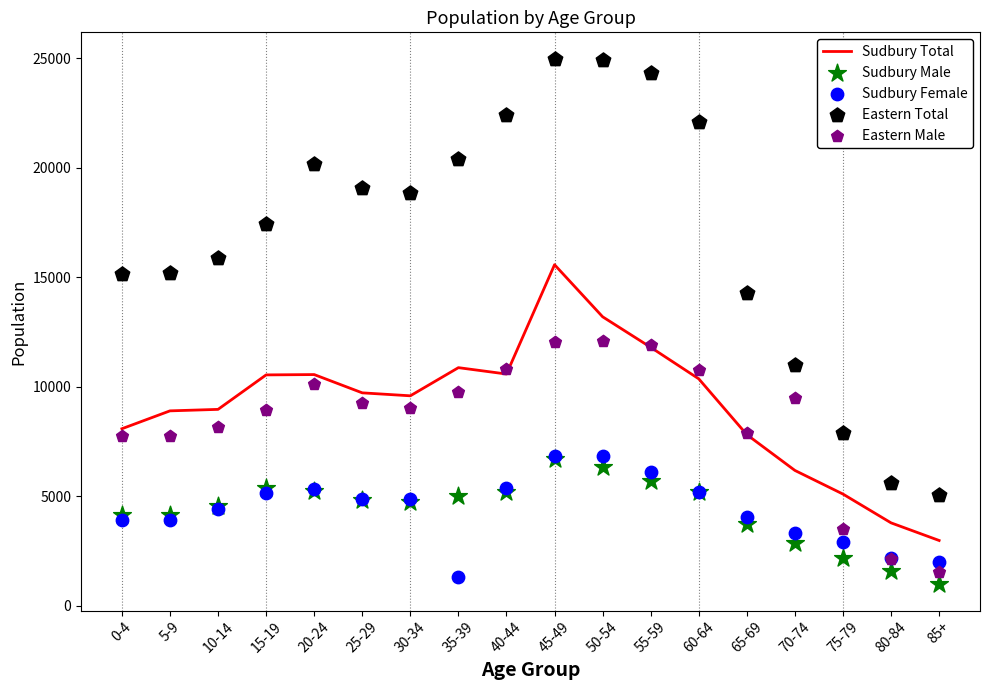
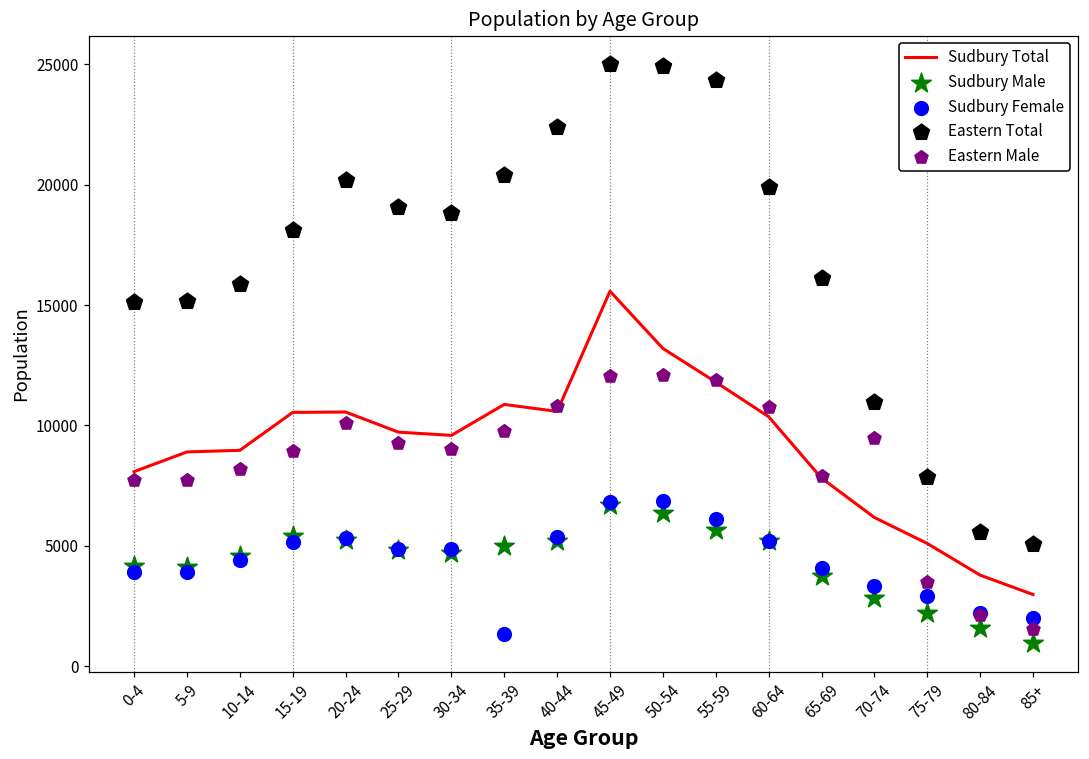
  {
    "Eastern Total": {
-     "15-19": 17400,
-     "60-64": 22100,
-     "65-69": 14300
+     "15-19": 18100,
+     "60-64": 19900,
+     "65-69": 16100
    },
    "Sudbury Total": {
      "0-4": 8100,
      "5-9": 8900,
      "10-14": 9000,
      "15-19": 10500,
      "20-24": 10600,
      "25-29": 9700,
      "30-34": 9600,
      "35-39": 10900,
      "40-44": 10600,
      "45-49": 15600,
      "50-54": 13200,
      "60-64": 10400,
      "70-74": 6200,
      "75-79": 5100,
      "80-84": 3800,
      "85+": 3000
    }
  }
